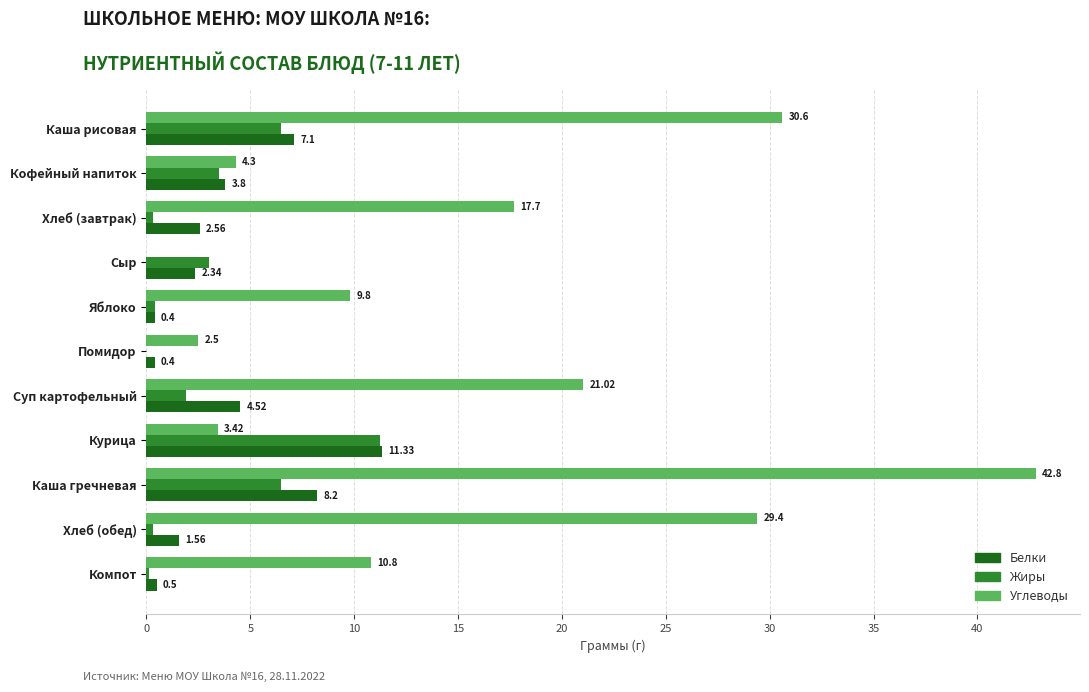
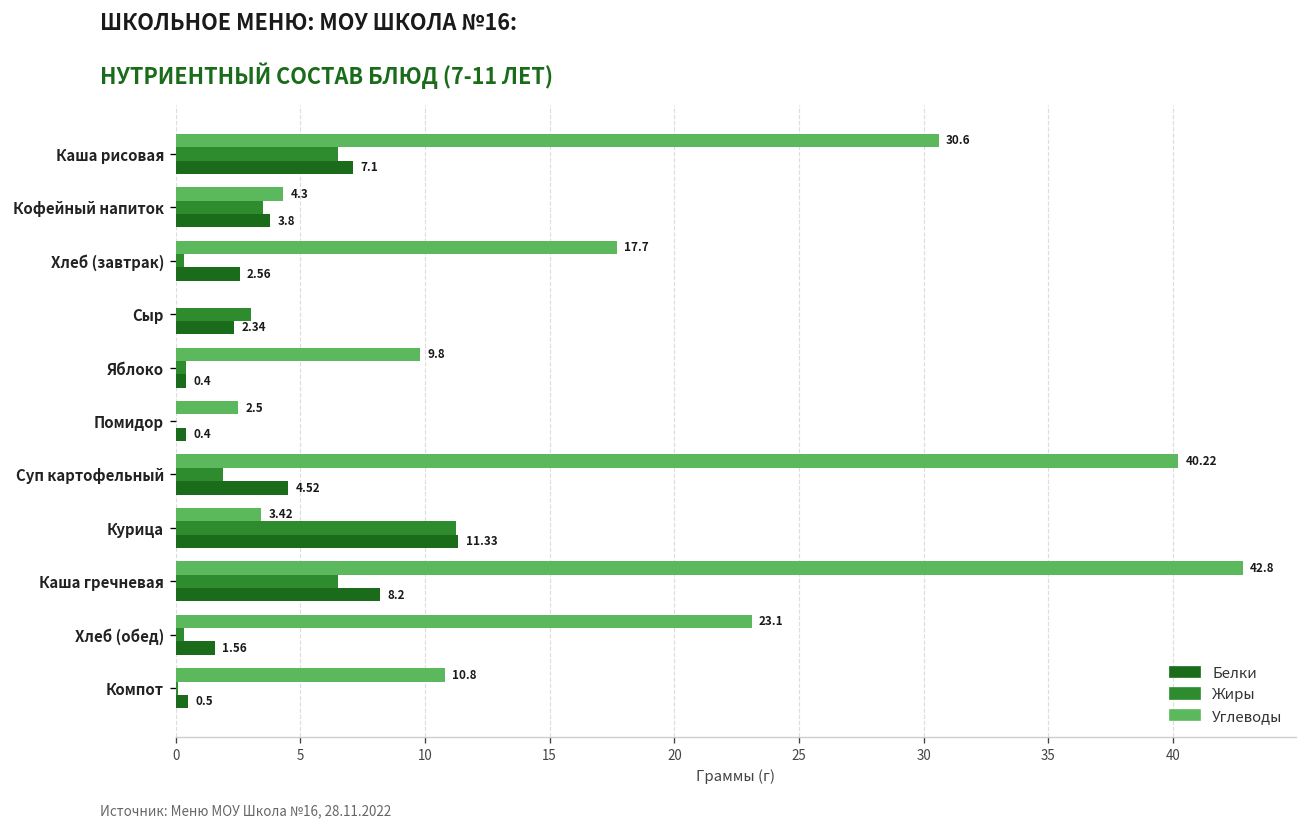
  {
    "Углеводы": {
      "Каша рисовая": 30.6,
      "Кофейный напиток": 4.3,
      "Хлеб (завтрак)": 17.7,
      "Яблоко": 9.8,
      "Помидор": 2.5,
-     "Суп картофельный": 21.02,
+     "Суп картофельный": 40.22,
      "Курица": 3.42,
      "Каша гречневая": 42.8,
-     "Хлеб (обед)": 29.4,
+     "Хлеб (обед)": 23.1,
      "Компот": 10.8
    }
  }
